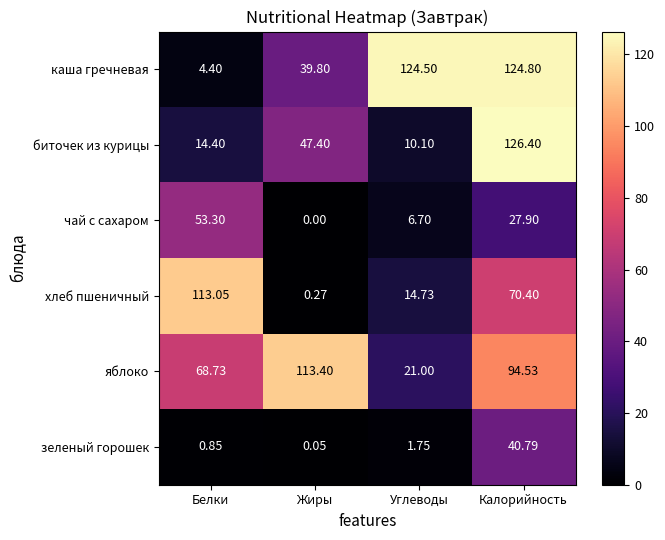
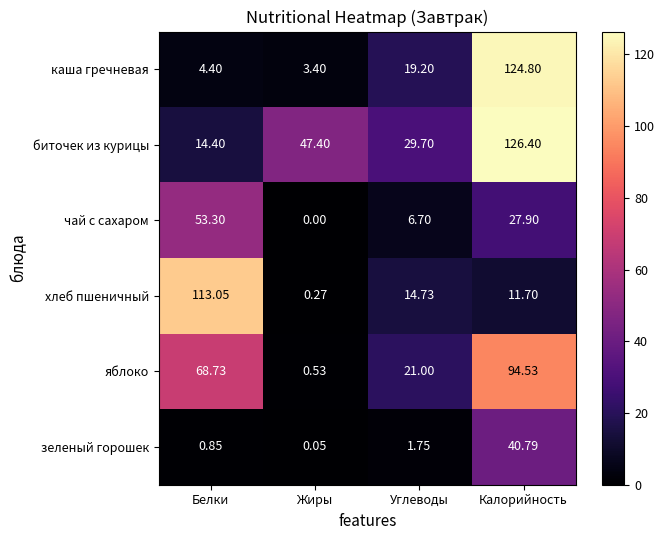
  {
    "каша гречневая": {
      "Белки": 4.40,
-     "Жиры": 39.80,
-     "Углеводы": 124.50,
+     "Жиры": 3.40,
+     "Углеводы": 19.20,
      "Калорийность": 124.80
    },
    "биточек из курицы": {
      "Белки": 14.40,
      "Жиры": 47.40,
-     "Углеводы": 10.10,
+     "Углеводы": 29.70,
      "Калорийность": 126.40
    },
    "чай с сахаром": {
      "Белки": 53.30,
      "Жиры": 0.00,
      "Углеводы": 6.70,
      "Калорийность": 27.90
    },
    "хлеб пшеничный": {
      "Белки": 113.05,
      "Жиры": 0.27,
      "Углеводы": 14.73,
-     "Калорийность": 70.40
+     "Калорийность": 11.70
    },
    "яблоко": {
      "Белки": 68.73,
-     "Жиры": 113.40,
+     "Жиры": 0.53,
      "Углеводы": 21.00,
      "Калорийность": 94.53
    },
    "зеленый горошек": {
      "Белки": 0.85,
      "Жиры": 0.05,
      "Углеводы": 1.75,
      "Калорийность": 40.79
    }
  }
